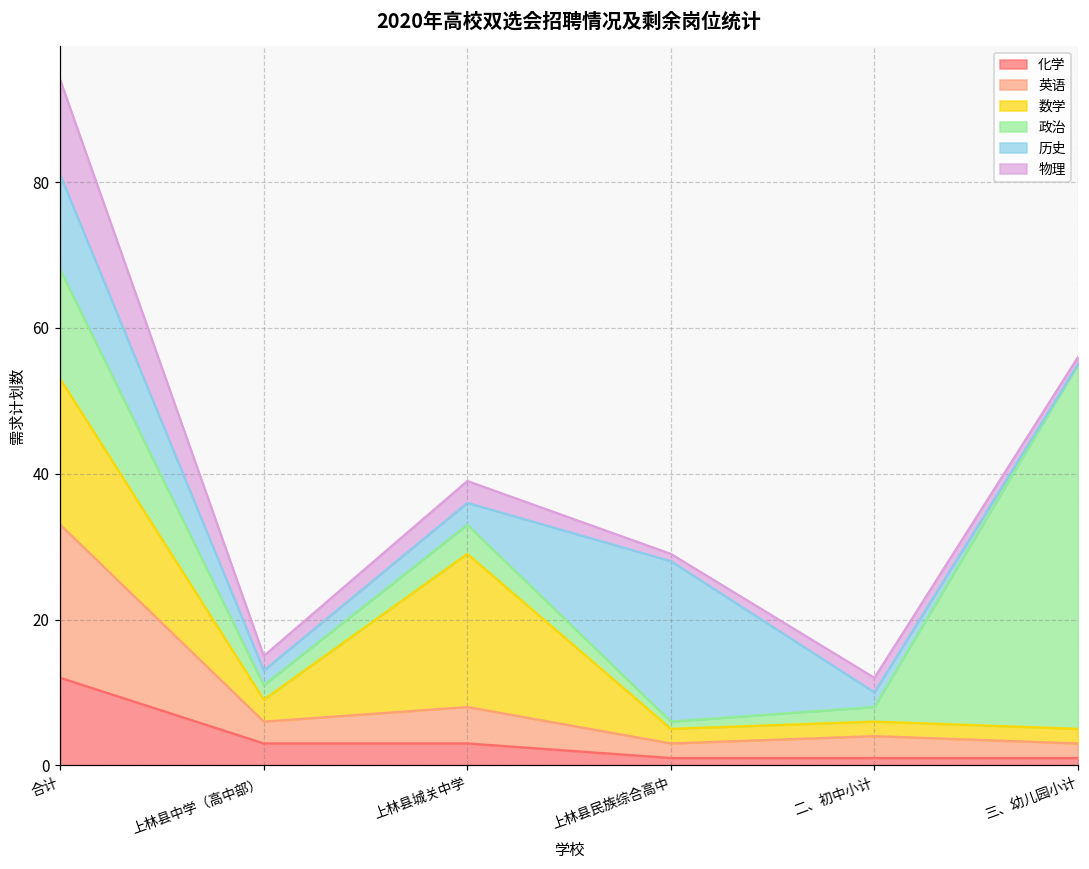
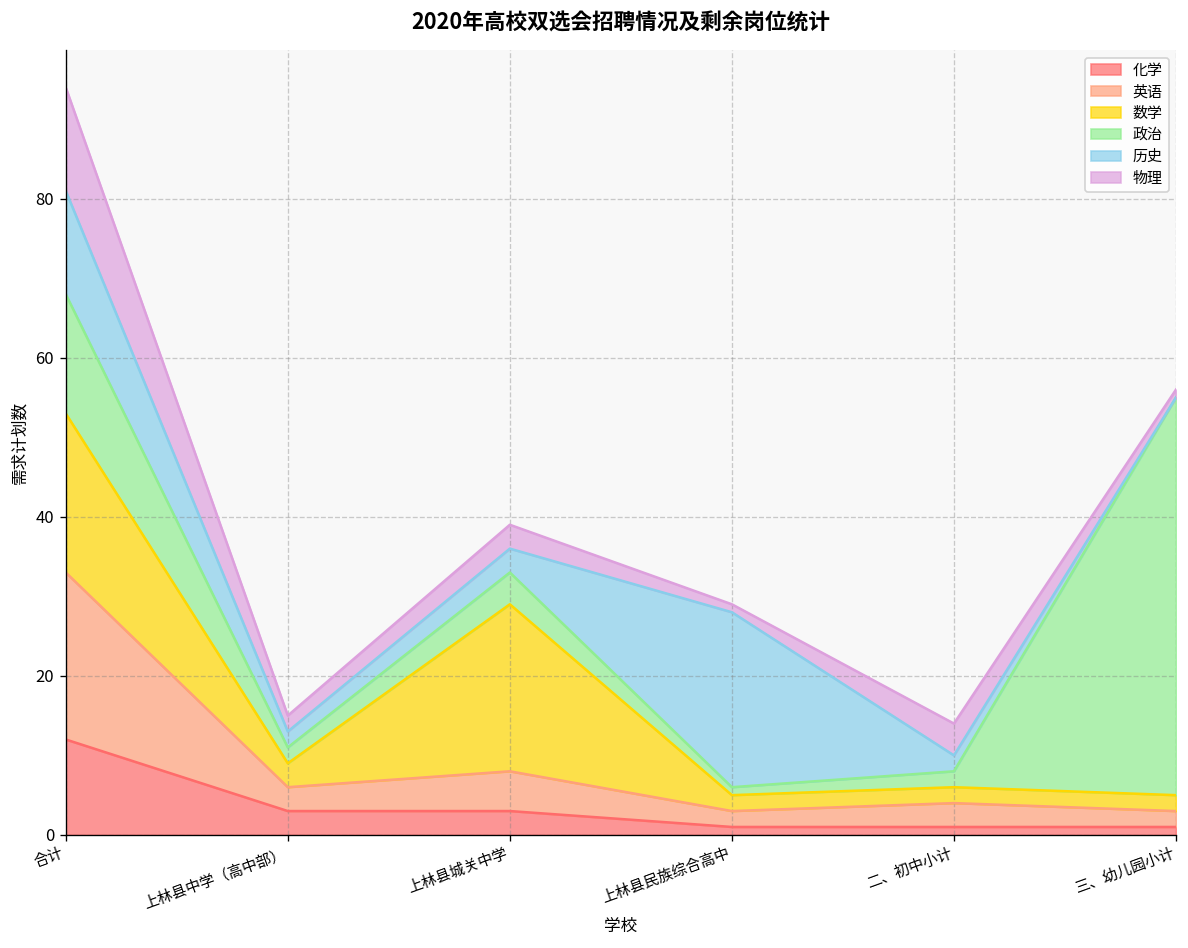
  {
    "数学": {
      "合计": 20,
      "上林县中学（高中部）": 3,
      "上林县城关中学": 21,
      "上林县民族综合高中": 2,
      "二、初中小计": 2,
      "三、幼儿园小计": 2
    },
    "政治": {
      "合计": 15,
      "上林县中学（高中部）": 2,
      "上林县城关中学": 4,
      "上林县民族综合高中": 1,
      "二、初中小计": 2
    },
    "历史": {
      "合计": 13,
      "上林县中学（高中部）": 2,
      "上林县城关中学": 3,
      "上林县民族综合高中": 22,
      "二、初中小计": 2
    },
    "物理": {
      "合计": 13,
      "上林县中学（高中部）": 2,
      "上林县城关中学": 3,
      "上林县民族综合高中": 1,
-     "二、初中小计": 2,
+     "二、初中小计": 4,
      "三、幼儿园小计": 1
    }
  }
